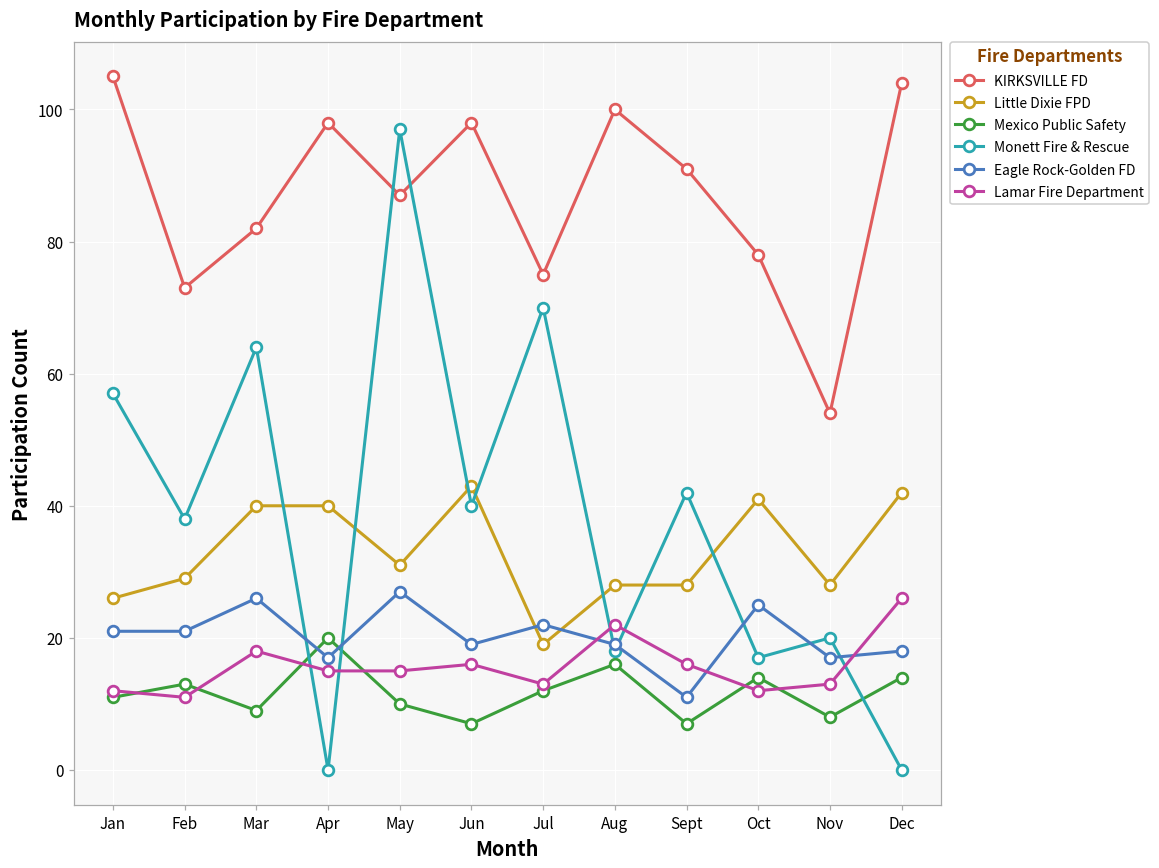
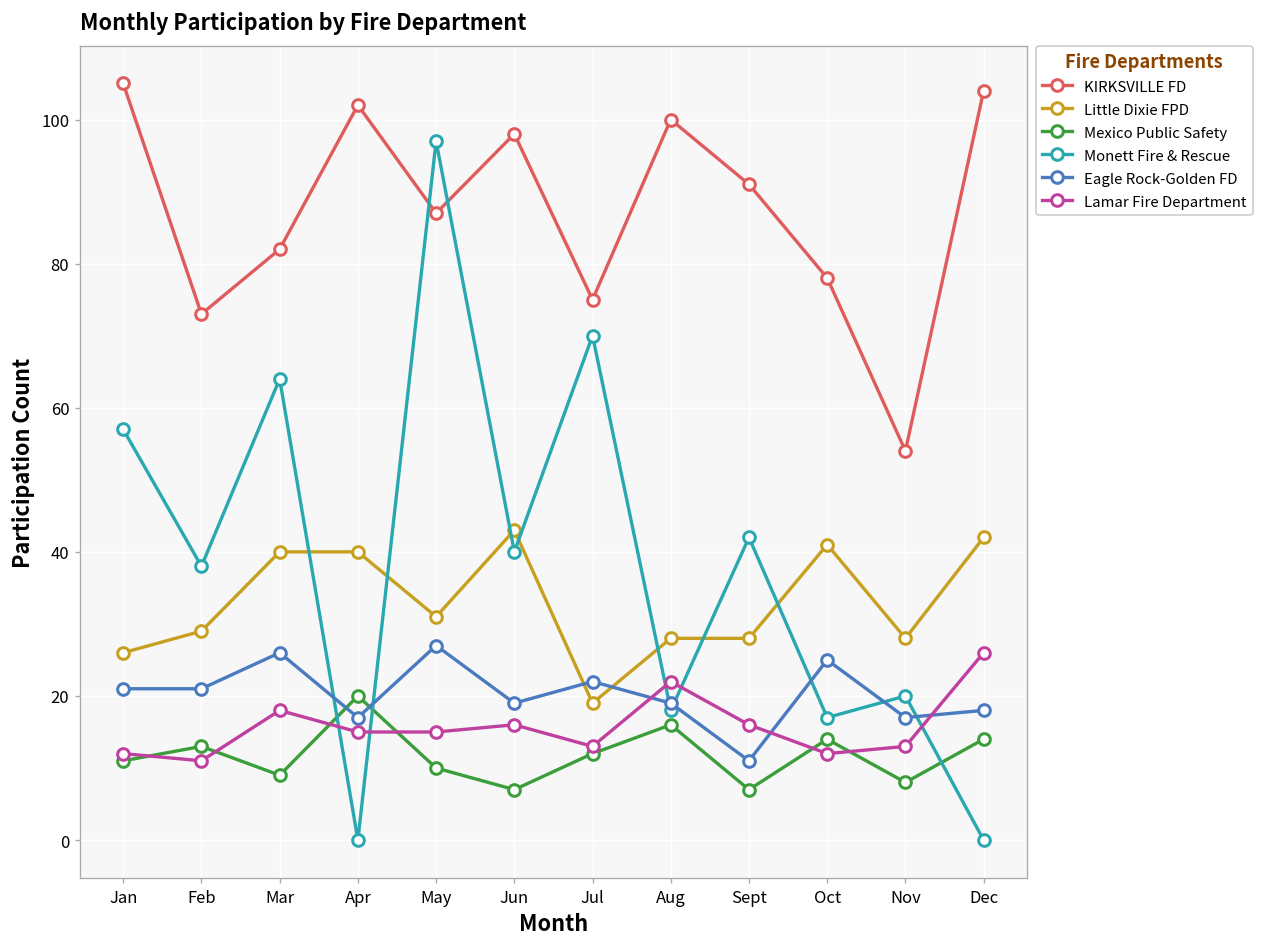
  {
    "KIRKSVILLE FD": {
      "Jan": 105,
      "Feb": 73,
      "Mar": 82,
-     "Apr": 98,
+     "Apr": 102,
      "May": 87,
      "Jun": 98,
      "Jul": 75,
      "Aug": 100,
      "Sept": 91,
      "Oct": 78,
      "Nov": 54,
      "Dec": 104
    },
    "Little Dixie FPD": {
      "Jan": 26,
      "Feb": 29,
      "Mar": 40,
      "Apr": 40,
      "May": 31,
      "Jun": 43,
      "Jul": 19,
      "Aug": 28,
      "Sept": 28,
      "Oct": 41,
      "Nov": 28,
      "Dec": 42
    },
    "Mexico Public Safety": {
      "Jan": 11,
      "Feb": 13,
      "Mar": 9,
      "Apr": 20,
      "May": 10,
      "Jun": 7,
      "Jul": 12,
      "Aug": 16,
      "Sept": 7,
      "Oct": 14,
      "Nov": 8,
      "Dec": 14
    },
    "Lamar Fire Department": {
      "Jan": 12,
      "Feb": 11,
      "Mar": 18,
      "Apr": 15,
      "May": 15,
      "Jun": 16,
      "Jul": 13,
      "Aug": 22,
      "Sept": 16,
      "Oct": 12,
      "Nov": 13,
      "Dec": 26
    }
  }
